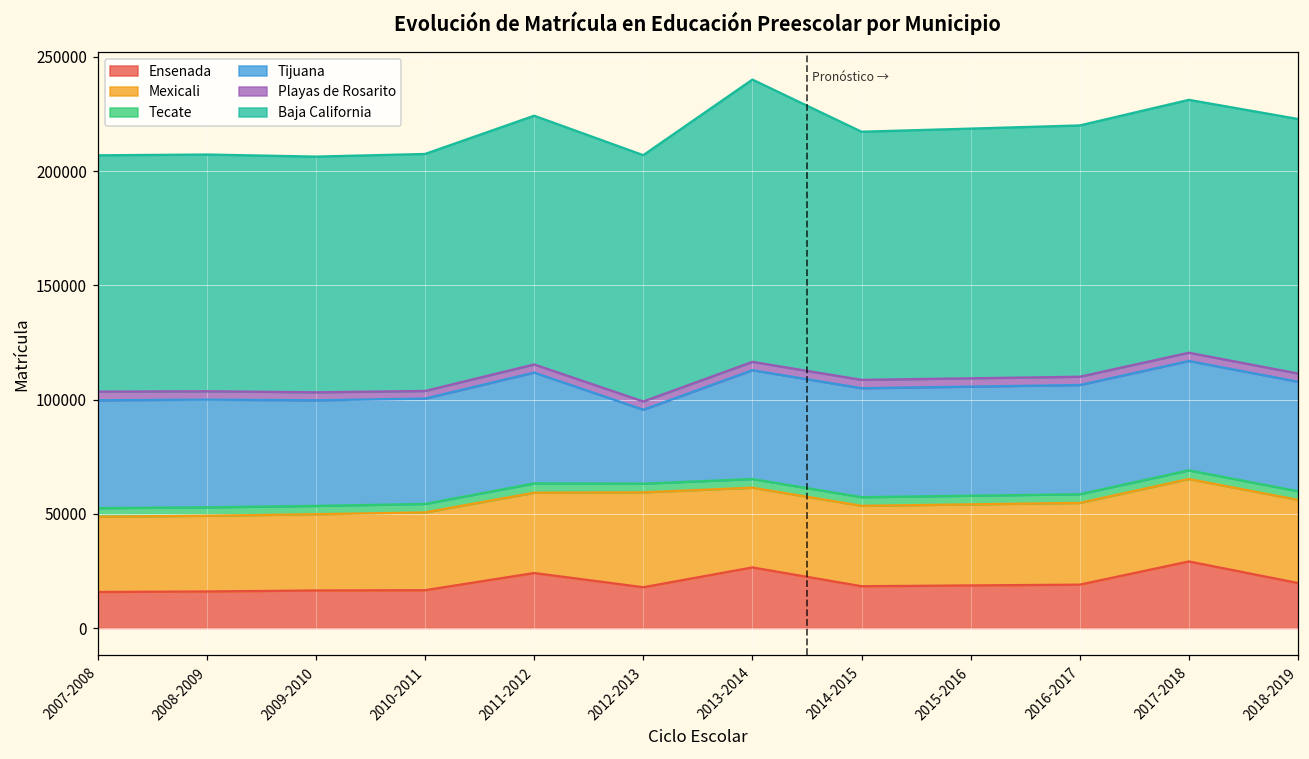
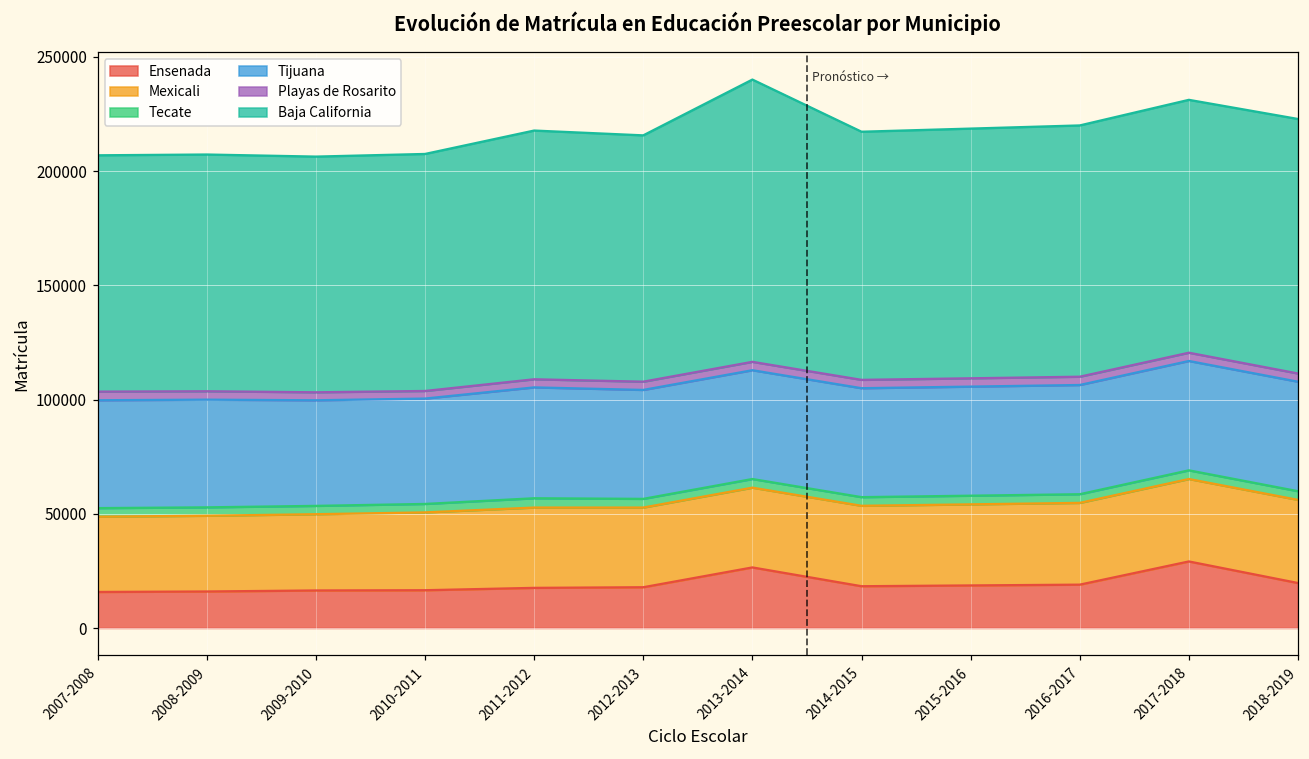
  {
    "Ensenada": {
      "2007-2008": 16000,
      "2008-2009": 16000,
      "2009-2010": 16000,
      "2010-2011": 17000,
-     "2011-2012": 24000,
+     "2011-2012": 18000,
      "2012-2013": 18000,
      "2013-2014": 27000,
      "2014-2015": 18000,
      "2015-2016": 19000,
      "2016-2017": 19000,
      "2017-2018": 29000,
      "2018-2019": 20000
    },
    "Mexicali": {
      "2007-2008": 33000,
      "2008-2009": 33000,
      "2009-2010": 33000,
      "2010-2011": 34000,
      "2011-2012": 35000,
-     "2012-2013": 42000,
+     "2012-2013": 35000,
      "2013-2014": 35000,
      "2014-2015": 35000,
      "2015-2016": 36000,
      "2016-2017": 36000,
      "2017-2018": 36000,
      "2018-2019": 36000
    },
    "Tijuana": {
      "2007-2008": 47000,
      "2008-2009": 47000,
      "2009-2010": 46000,
      "2010-2011": 46000,
      "2011-2012": 49000,
-     "2012-2013": 32000,
+     "2012-2013": 48000,
      "2013-2014": 48000,
      "2014-2015": 48000,
      "2015-2016": 48000,
      "2016-2017": 48000,
      "2017-2018": 48000,
      "2018-2019": 48000
    },
    "Playas de Rosarito": {
      "2007-2008": 4000,
      "2008-2009": 4000,
      "2009-2010": 3000,
      "2010-2011": 3000,
      "2011-2012": 4000,
      "2012-2013": 4000,
      "2013-2014": 4000,
      "2014-2015": 4000,
      "2015-2016": 4000,
      "2016-2017": 4000,
      "2017-2018": 4000,
      "2018-2019": 4000
    }
  }
